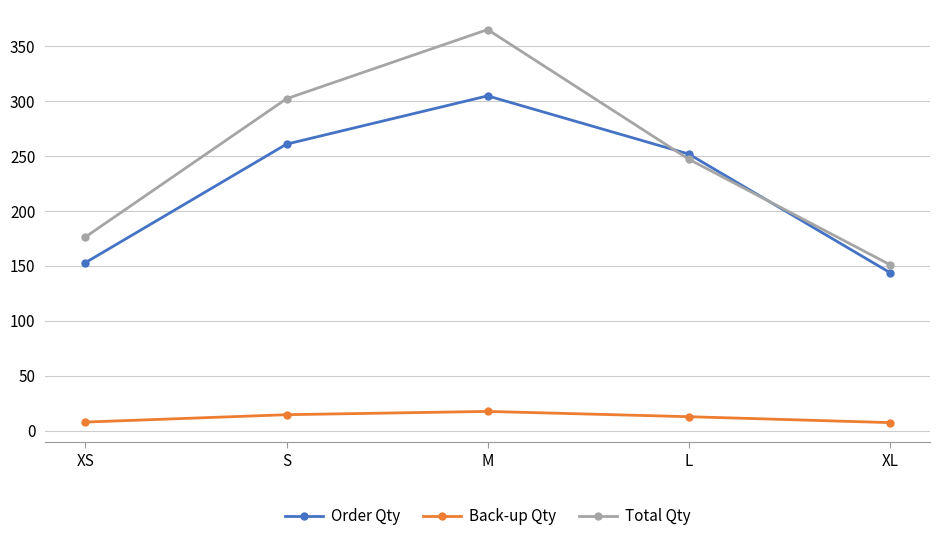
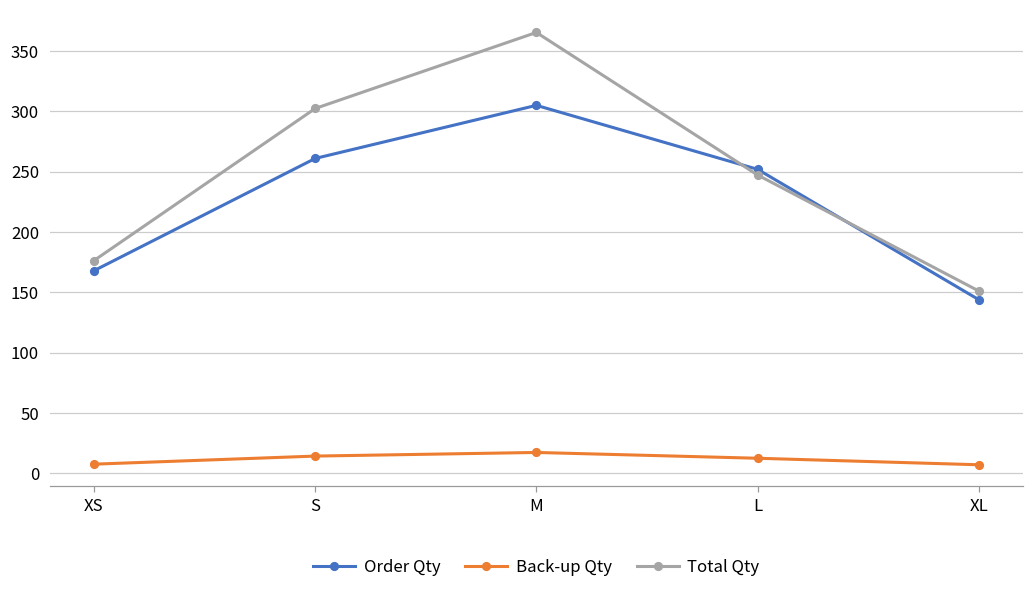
  {
    "Order Qty": {
-     "XS": 153,
+     "XS": 168,
      "S": 261,
      "M": 305,
      "L": 252,
      "XL": 144
    },
    "Back-up Qty": {
      "XS": 8,
      "S": 14,
      "M": 17,
      "L": 13,
      "XL": 7
    },
    "Total Qty": {
      "XS": 176,
      "S": 302,
      "M": 365,
      "L": 247,
      "XL": 151
    }
  }
